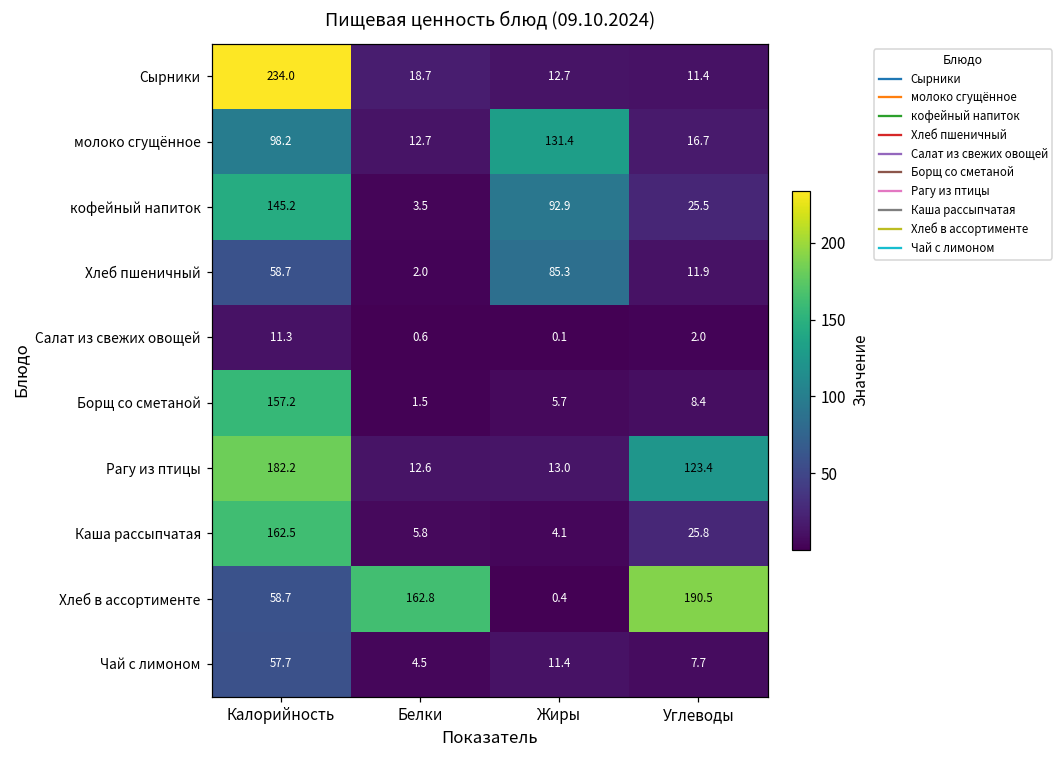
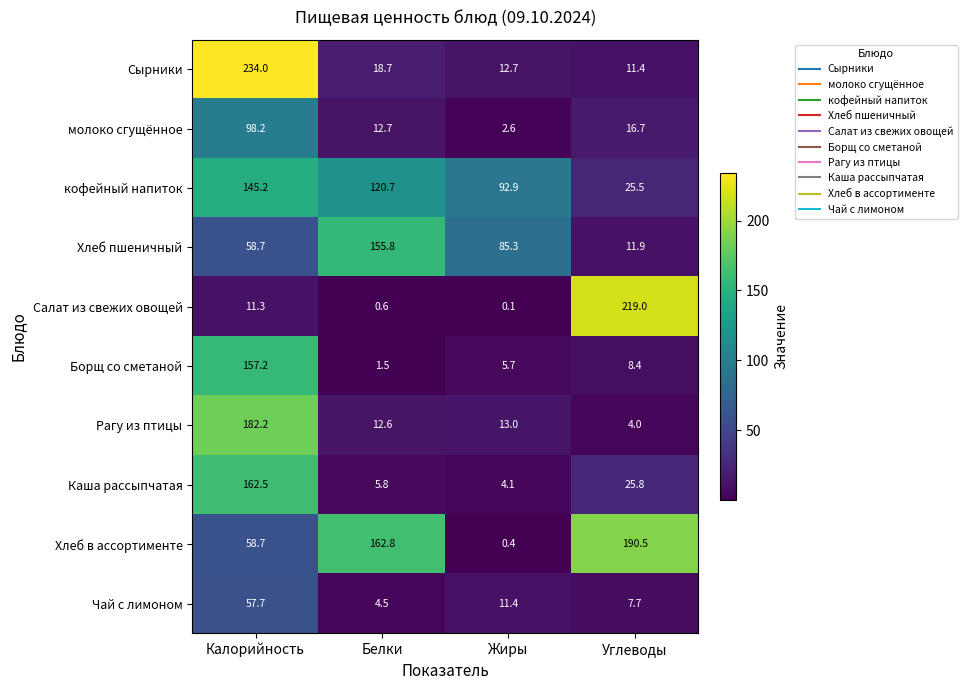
  {
    "Сырники": {
      "Калорийность": 234.0,
      "Белки": 18.7,
      "Жиры": 12.7,
      "Углеводы": 11.4
    },
    "молоко сгущённое": {
      "Калорийность": 98.2,
      "Белки": 12.7,
-     "Жиры": 131.4,
+     "Жиры": 2.6,
      "Углеводы": 16.7
    },
    "кофейный напиток": {
      "Калорийность": 145.2,
-     "Белки": 3.5,
+     "Белки": 120.7,
      "Жиры": 92.9,
      "Углеводы": 25.5
    },
    "Хлеб пшеничный": {
      "Калорийность": 58.7,
-     "Белки": 2.0,
+     "Белки": 155.8,
      "Жиры": 85.3,
      "Углеводы": 11.9
    },
    "Салат из свежих овощей": {
      "Калорийность": 11.3,
      "Белки": 0.6,
      "Жиры": 0.1,
-     "Углеводы": 2.0
+     "Углеводы": 219.0
    },
    "Борщ со сметаной": {
      "Калорийность": 157.2,
      "Белки": 1.5,
      "Жиры": 5.7,
      "Углеводы": 8.4
    },
    "Рагу из птицы": {
      "Калорийность": 182.2,
      "Белки": 12.6,
      "Жиры": 13.0,
-     "Углеводы": 123.4
+     "Углеводы": 4.0
    },
    "Каша рассыпчатая": {
      "Калорийность": 162.5,
      "Белки": 5.8,
      "Жиры": 4.1,
      "Углеводы": 25.8
    },
    "Хлеб в ассортименте": {
      "Калорийность": 58.7,
      "Белки": 162.8,
      "Жиры": 0.4,
      "Углеводы": 190.5
    },
    "Чай с лимоном": {
      "Калорийность": 57.7,
      "Белки": 4.5,
      "Жиры": 11.4,
      "Углеводы": 7.7
    }
  }
